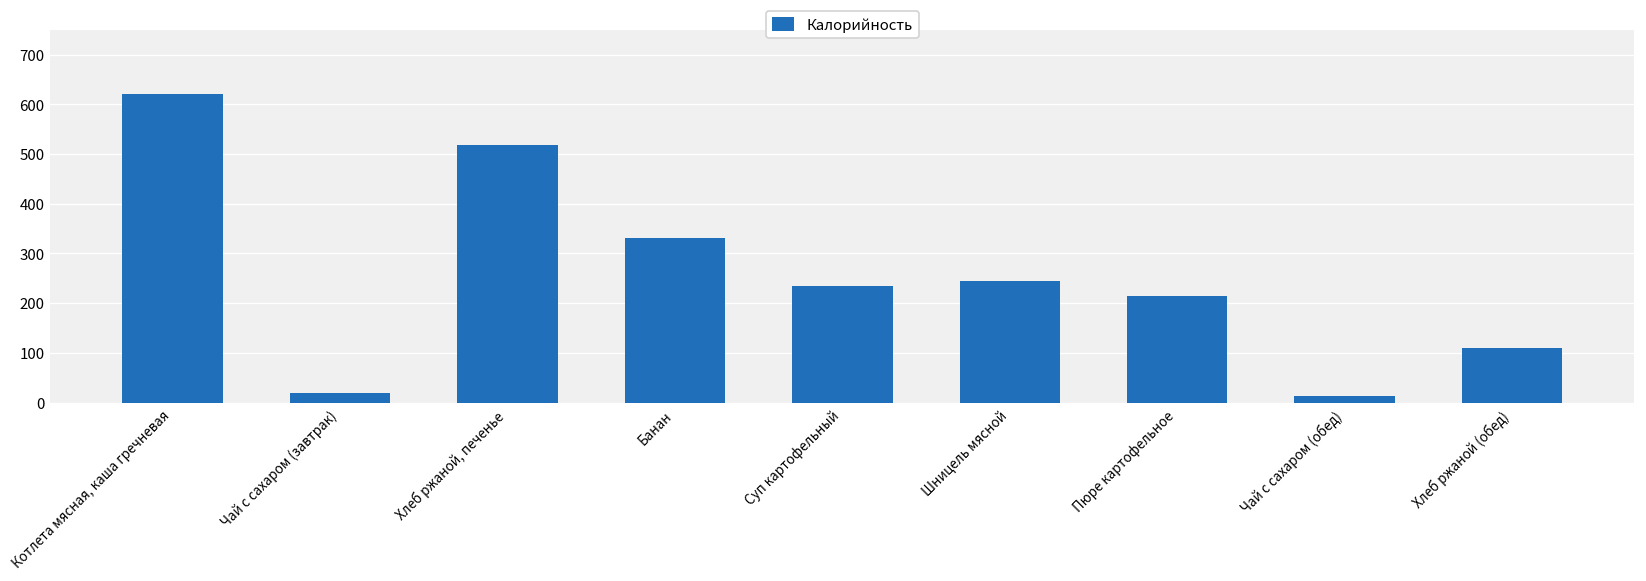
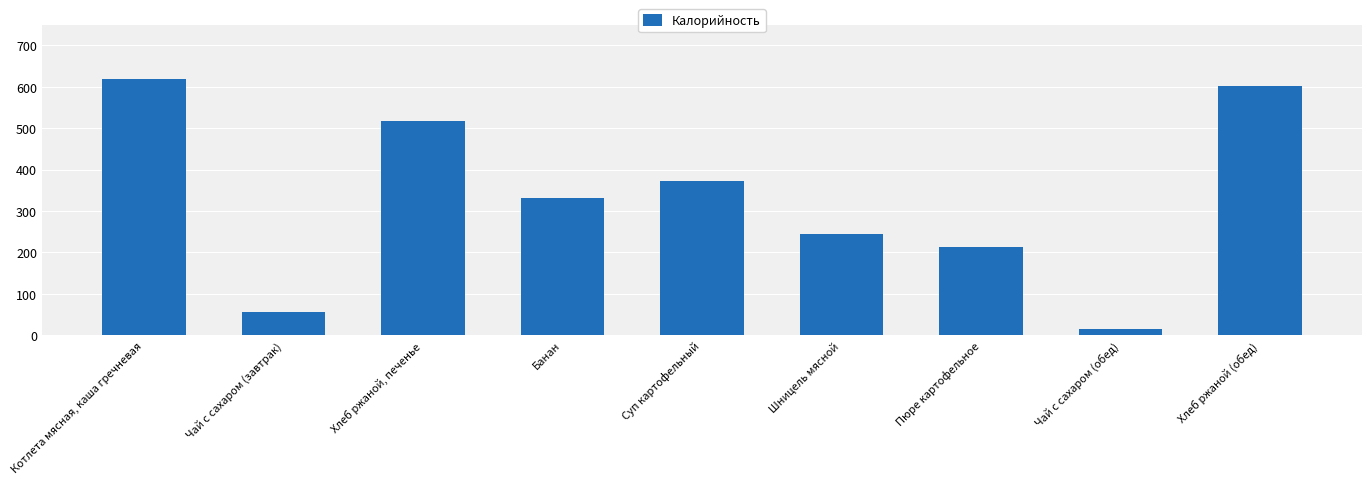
  {
    "Котлета мясная, каша гречневая": 620,
-   "Чай с сахаром (завтрак)": 20,
+   "Чай с сахаром (завтрак)": 60,
    "Хлеб ржаной, печенье": 520,
    "Банан": 330,
-   "Суп картофельный": 240,
+   "Суп картофельный": 370,
    "Шницель мясной": 240,
    "Пюре картофельное": 210,
    "Чай с сахаром (обед)": 10,
-   "Хлеб ржаной (обед)": 110
+   "Хлеб ржаной (обед)": 600
  }
